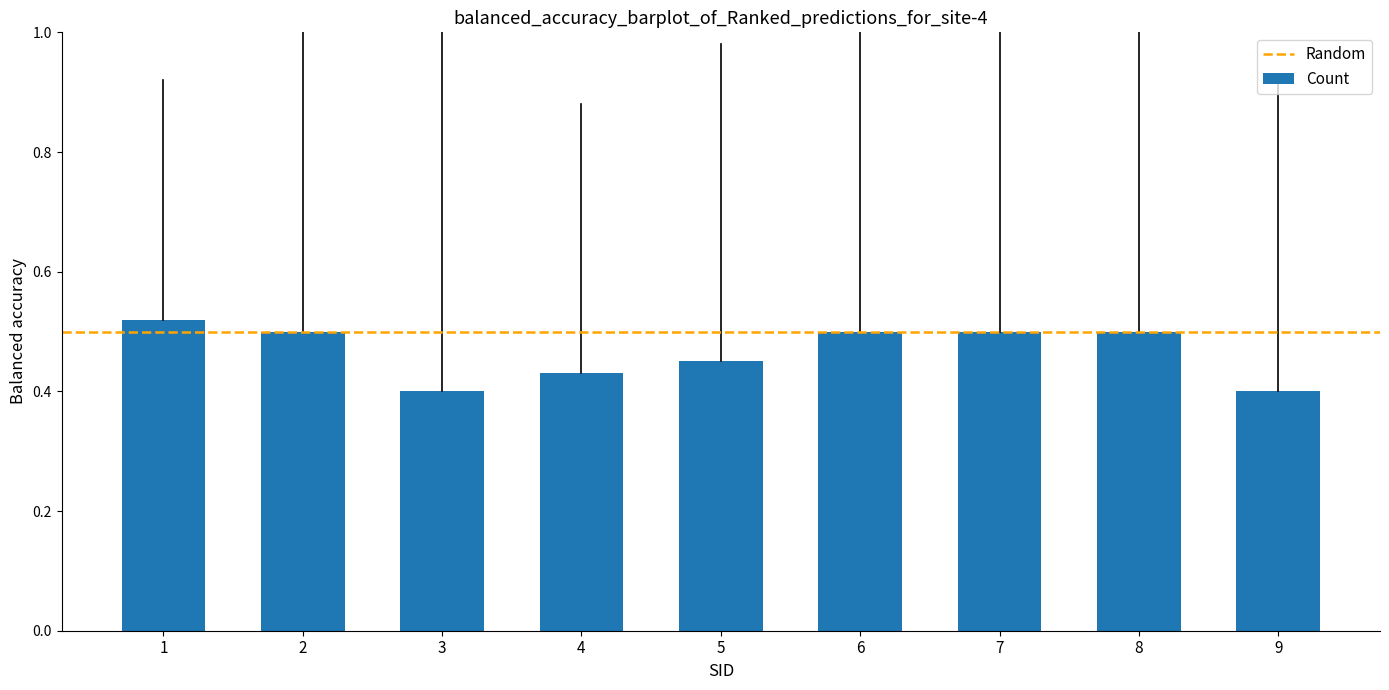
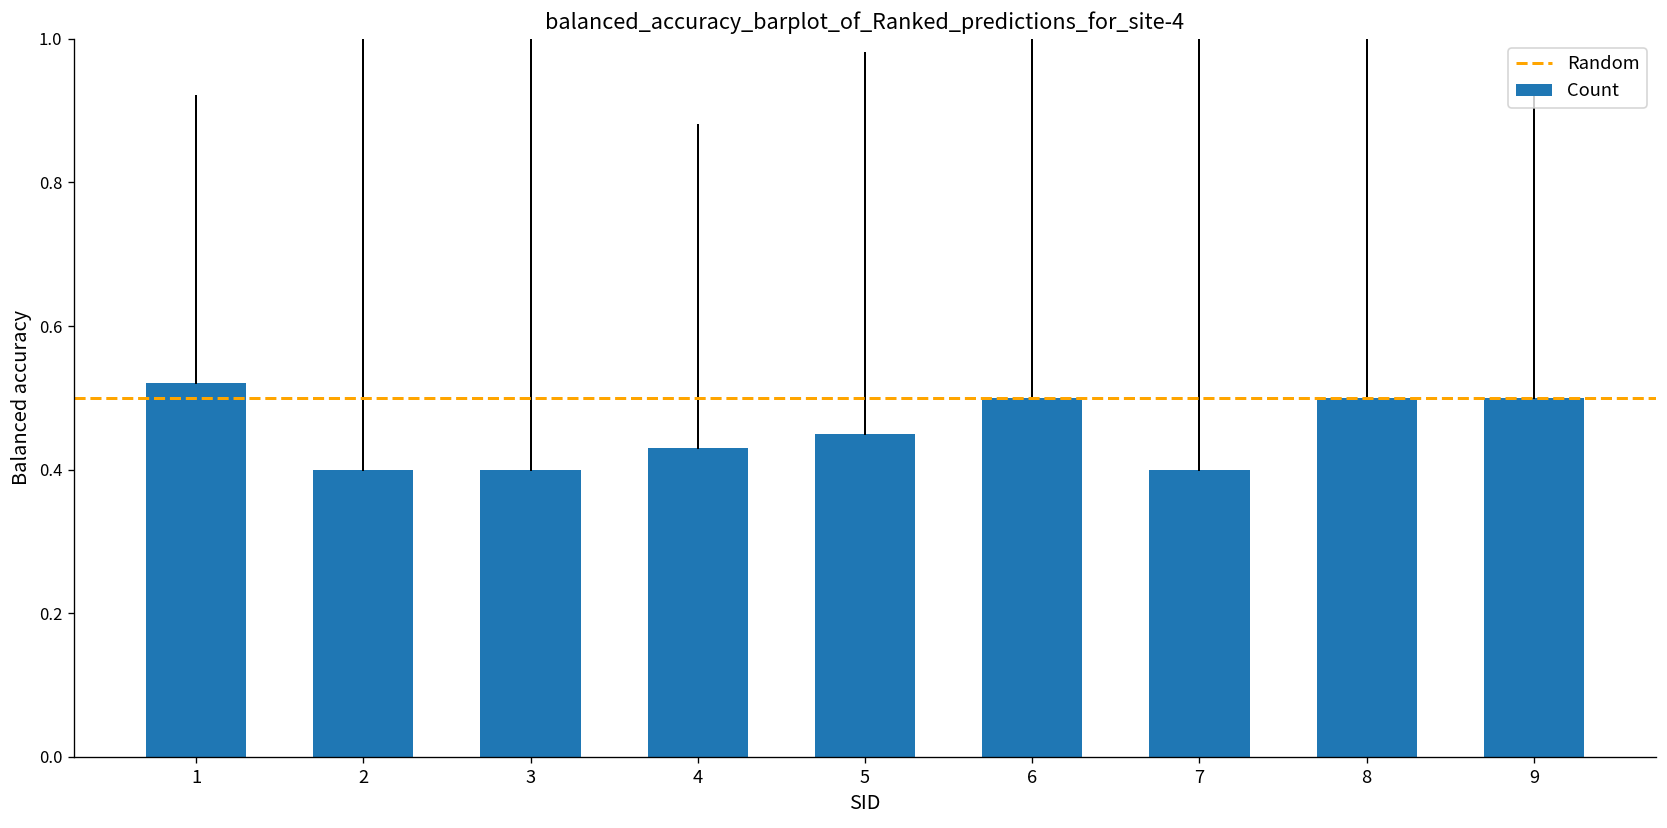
  {
    "Count": {
      "1": 0.52,
-     "2": 0.5,
+     "2": 0.4,
      "3": 0.4,
      "4": 0.43,
      "5": 0.45,
      "6": 0.5,
-     "7": 0.5,
+     "7": 0.4,
      "8": 0.5,
-     "9": 0.4
+     "9": 0.5
    }
  }
